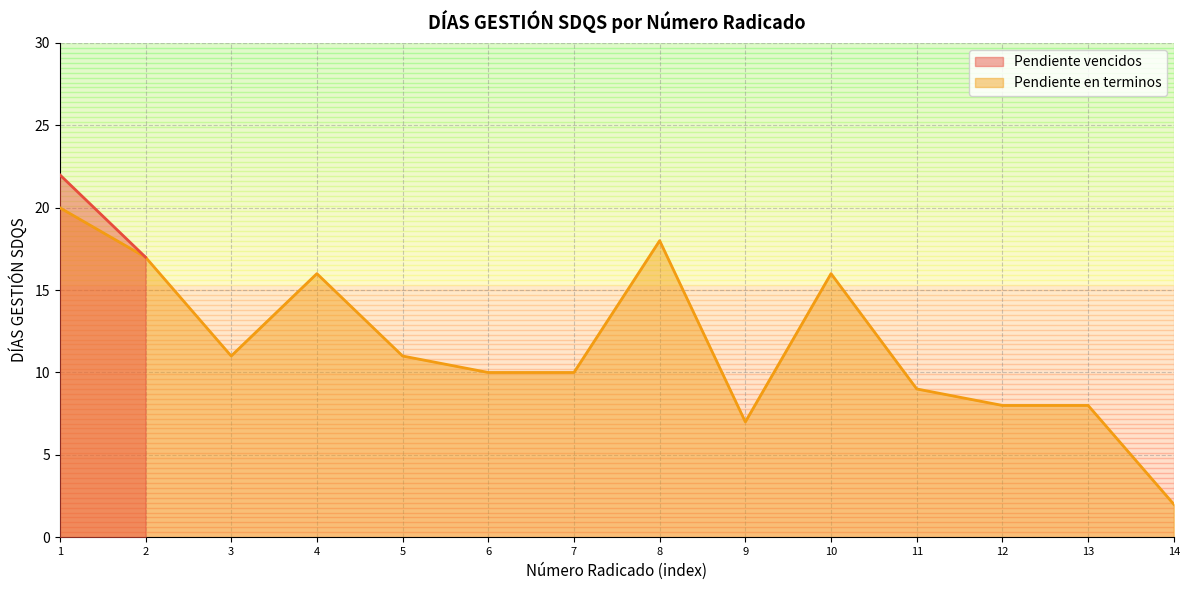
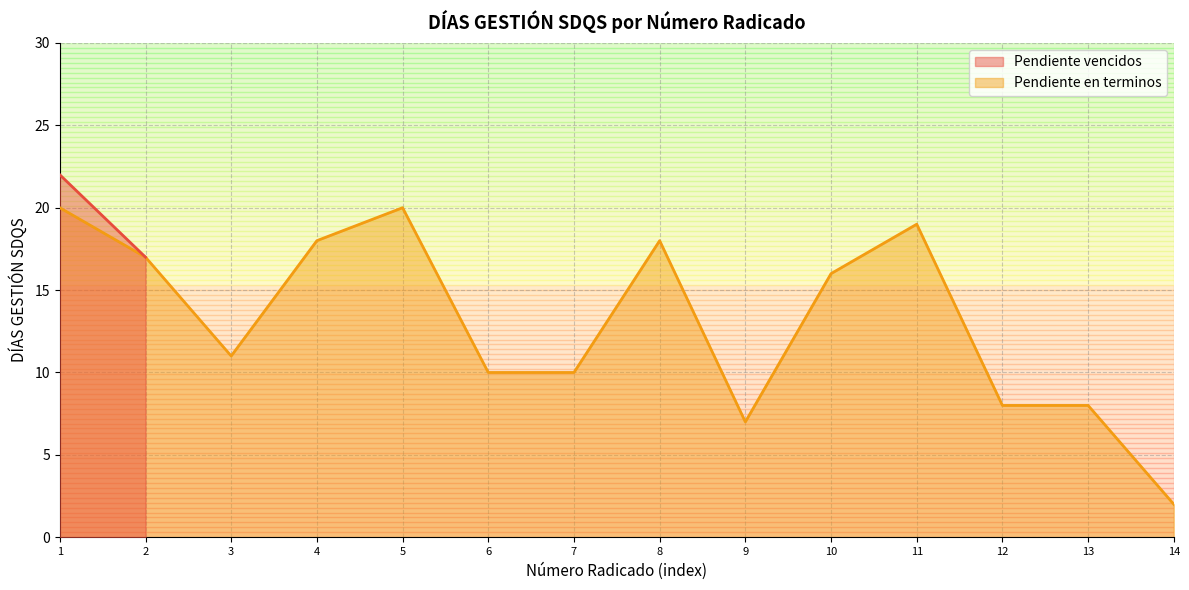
  {
    "Pendiente vencidos": {
      "1": 22
    },
    "Pendiente en terminos": {
      "1": 20,
      "3": 11,
-     "4": 16,
-     "5": 11,
+     "4": 18,
+     "5": 20,
      "6": 10,
      "7": 10,
      "8": 18,
      "9": 7,
      "10": 16,
-     "11": 9,
+     "11": 19,
      "12": 8,
      "13": 8,
      "14": 2
    }
  }
